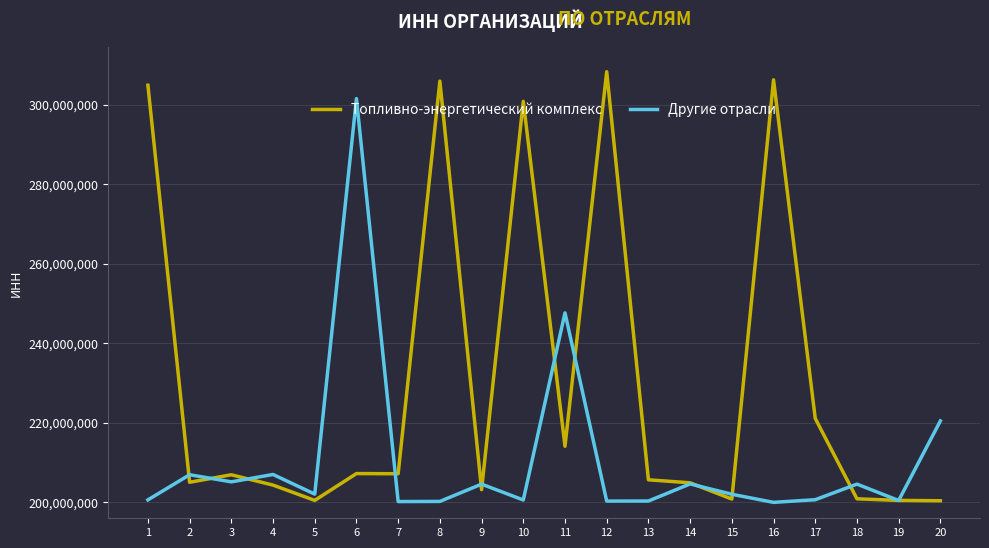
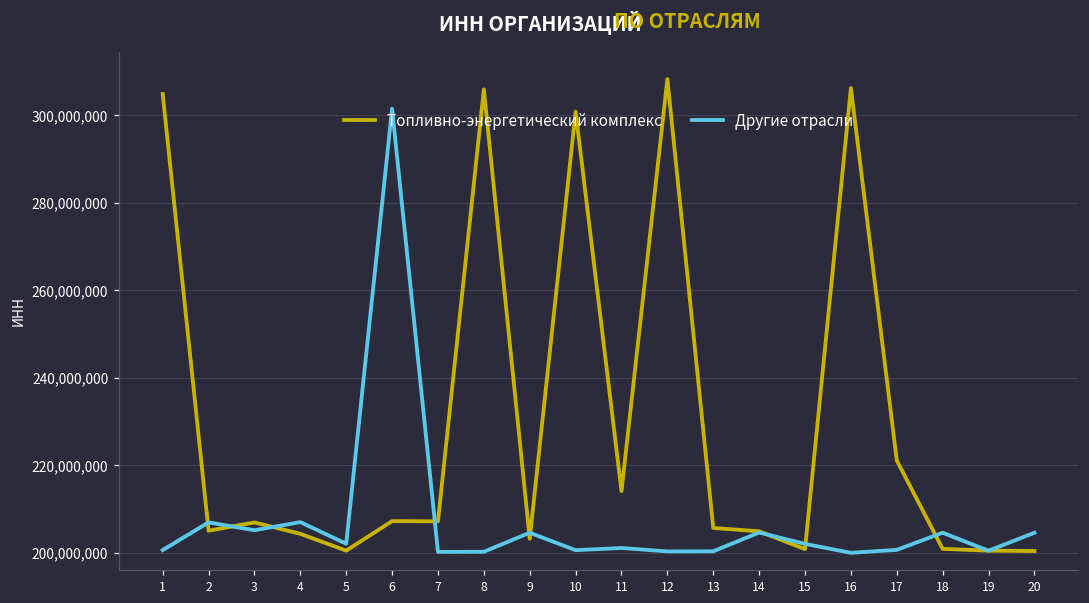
  {
    "Топливно-энергетический комплекс": {
      "1": "305,000,000",
      "2": "205,000,000",
      "3": "207,000,000",
      "4": "204,000,000",
      "5": "201,000,000",
      "6": "207,000,000",
      "7": "207,000,000",
      "8": "306,000,000",
      "9": "203,000,000",
      "10": "301,000,000",
      "11": "214,000,000",
      "12": "308,000,000",
      "13": "206,000,000",
      "15": "201,000,000",
      "16": "306,000,000",
      "17": "221,000,000",
      "18": "201,000,000",
      "20": "200,000,000"
    },
    "Другие отрасли": {
      "1": "201,000,000",
      "2": "207,000,000",
      "3": "205,000,000",
      "4": "207,000,000",
      "5": "202,000,000",
      "6": "302,000,000",
      "7": "200,000,000",
      "8": "200,000,000",
      "9": "205,000,000",
      "10": "201,000,000",
-     "11": "248,000,000",
+     "11": "201,000,000",
      "12": "200,000,000",
      "13": "200,000,000",
      "15": "202,000,000",
      "16": "200,000,000",
      "17": "201,000,000",
      "18": "205,000,000",
-     "20": "220,000,000"
+     "20": "205,000,000"
    }
  }
